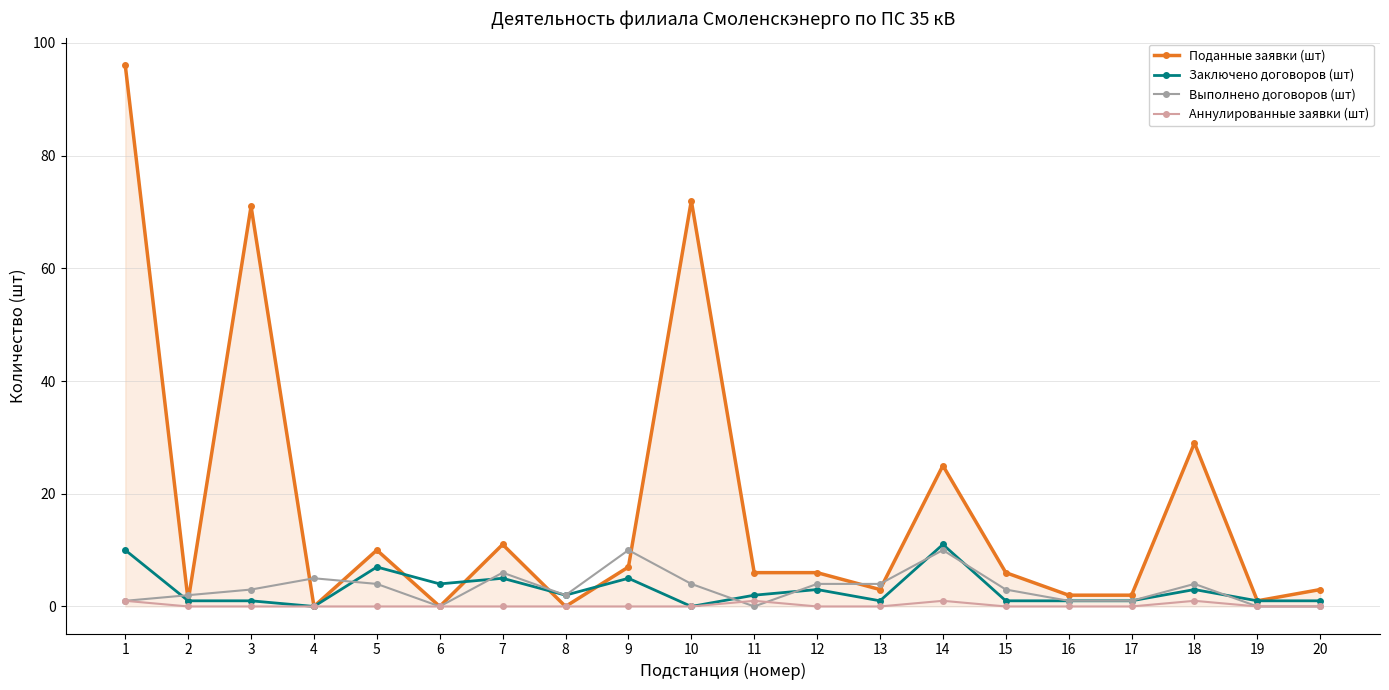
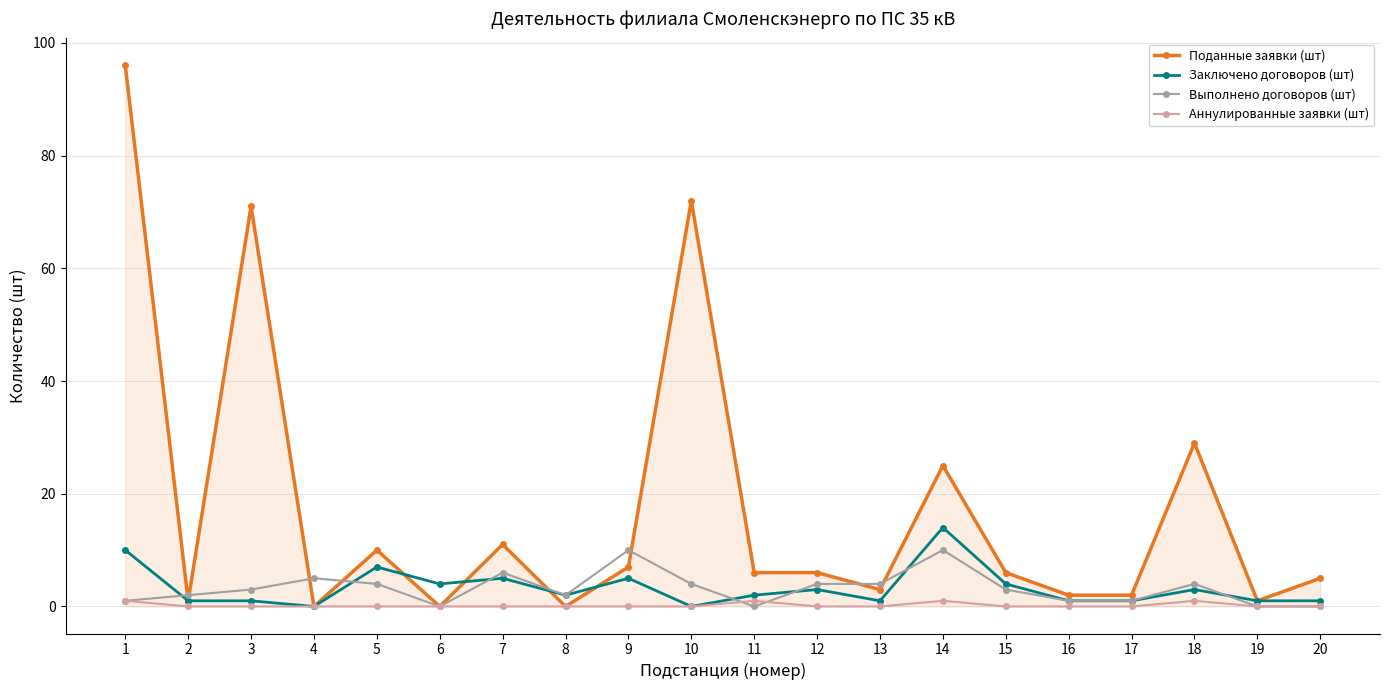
  {
    "Поданные заявки (шт)": {
      "1": 96,
      "3": 71,
      "5": 10,
      "7": 11,
      "9": 7,
      "10": 72,
      "11": 6,
      "12": 6,
      "13": 3,
      "14": 25,
      "15": 6,
      "16": 2,
      "17": 2,
      "18": 29,
-     "20": 3
+     "20": 5
    },
    "Заключено договоров (шт)": {
      "1": 10,
      "3": 1,
      "5": 7,
      "6": 4,
      "7": 5,
      "9": 5,
      "11": 2,
      "12": 3,
      "13": 1,
-     "14": 11,
-     "15": 1,
+     "14": 14,
+     "15": 4,
      "18": 3,
      "20": 1
    }
  }
